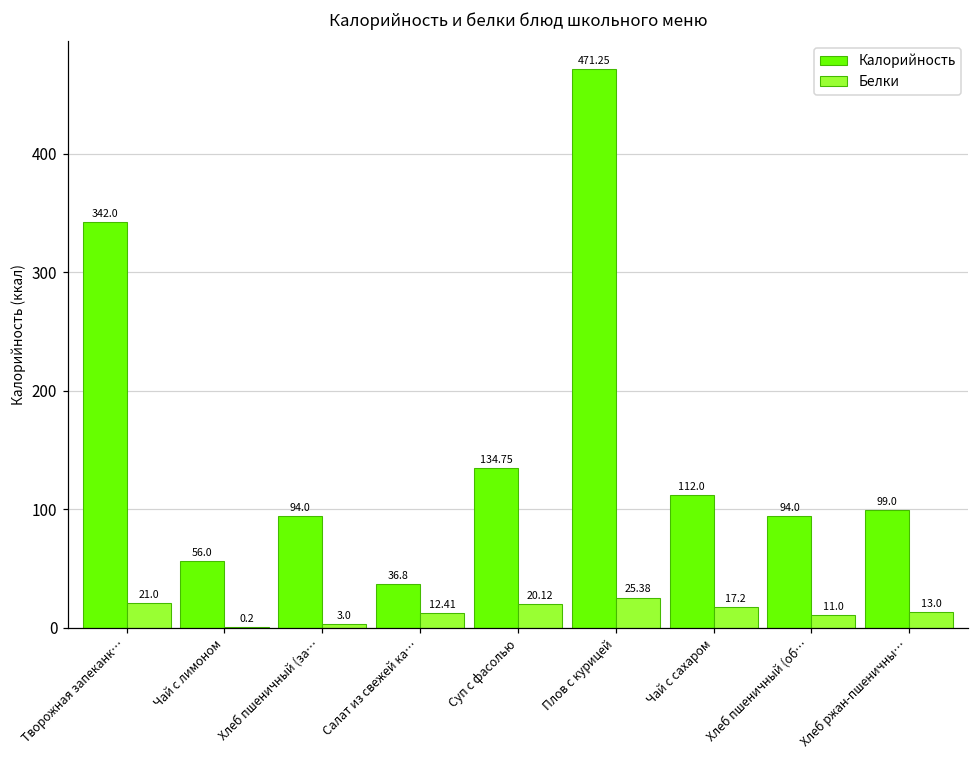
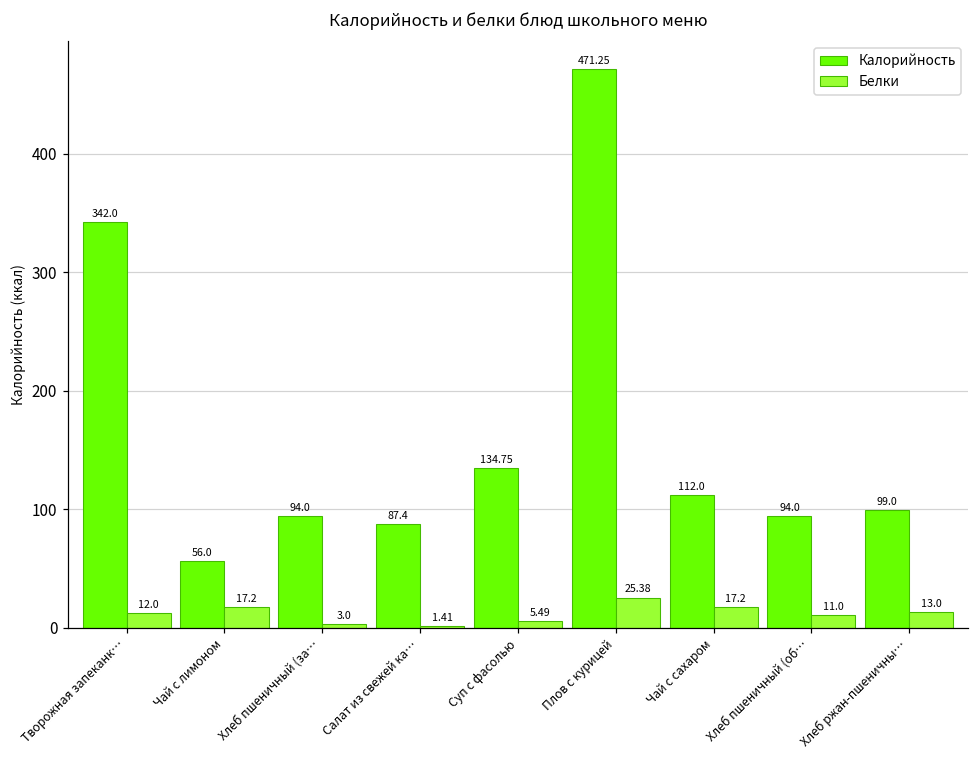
  {
    "Калорийность": {
      "Творожная запеканк…": 342.0,
      "Чай с лимоном": 56.0,
      "Хлеб пшеничный (за…": 94.0,
-     "Салат из свежей ка…": 36.8,
+     "Салат из свежей ка…": 87.4,
      "Суп с фасолью": 134.75,
      "Плов с курицей": 471.25,
      "Чай с сахаром": 112.0,
      "Хлеб пшеничный (об…": 94.0,
      "Хлеб ржан-пшеничны…": 99.0
    },
    "Белки": {
-     "Творожная запеканк…": 21.0,
-     "Чай с лимоном": 0.2,
+     "Творожная запеканк…": 12.0,
+     "Чай с лимоном": 17.2,
      "Хлеб пшеничный (за…": 3.0,
-     "Салат из свежей ка…": 12.41,
-     "Суп с фасолью": 20.12,
+     "Салат из свежей ка…": 1.41,
+     "Суп с фасолью": 5.49,
      "Плов с курицей": 25.38,
      "Чай с сахаром": 17.2,
      "Хлеб пшеничный (об…": 11.0,
      "Хлеб ржан-пшеничны…": 13.0
    }
  }
